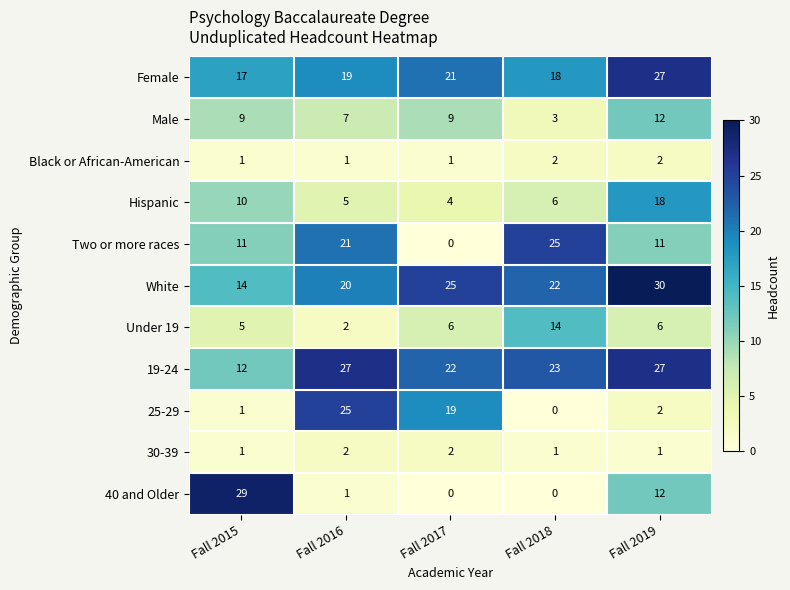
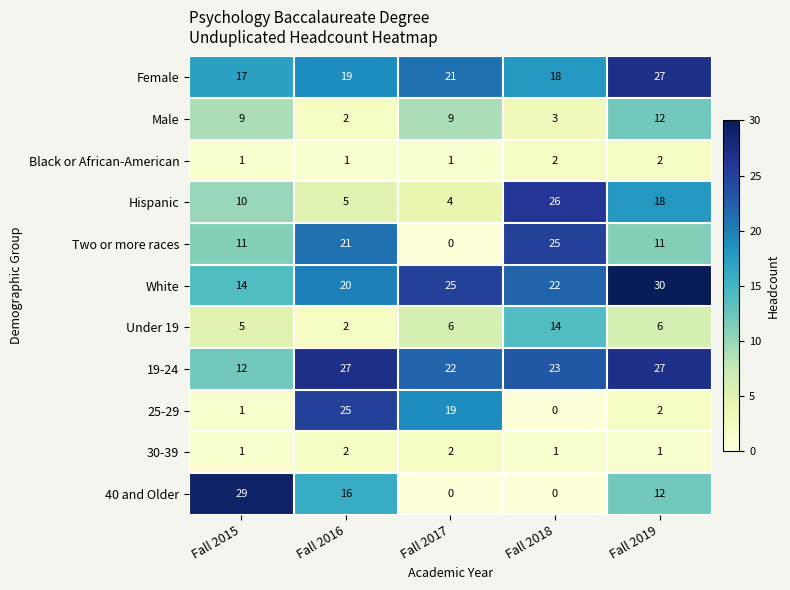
  {
    "Female": {
      "Fall 2015": 17,
      "Fall 2016": 19,
      "Fall 2017": 21,
      "Fall 2018": 18,
      "Fall 2019": 27
    },
    "Male": {
      "Fall 2015": 9,
-     "Fall 2016": 7,
+     "Fall 2016": 2,
      "Fall 2017": 9,
      "Fall 2018": 3,
      "Fall 2019": 12
    },
    "Black or African-American": {
      "Fall 2015": 1,
      "Fall 2016": 1,
      "Fall 2017": 1,
      "Fall 2018": 2,
      "Fall 2019": 2
    },
    "Hispanic": {
      "Fall 2015": 10,
      "Fall 2016": 5,
      "Fall 2017": 4,
-     "Fall 2018": 6,
+     "Fall 2018": 26,
      "Fall 2019": 18
    },
    "Two or more races": {
      "Fall 2015": 11,
      "Fall 2016": 21,
      "Fall 2017": 0,
      "Fall 2018": 25,
      "Fall 2019": 11
    },
    "White": {
      "Fall 2015": 14,
      "Fall 2016": 20,
      "Fall 2017": 25,
      "Fall 2018": 22,
      "Fall 2019": 30
    },
    "Under 19": {
      "Fall 2015": 5,
      "Fall 2016": 2,
      "Fall 2017": 6,
      "Fall 2018": 14,
      "Fall 2019": 6
    },
    "19-24": {
      "Fall 2015": 12,
      "Fall 2016": 27,
      "Fall 2017": 22,
      "Fall 2018": 23,
      "Fall 2019": 27
    },
    "25-29": {
      "Fall 2015": 1,
      "Fall 2016": 25,
      "Fall 2017": 19,
      "Fall 2018": 0,
      "Fall 2019": 2
    },
    "30-39": {
      "Fall 2015": 1,
      "Fall 2016": 2,
      "Fall 2017": 2,
      "Fall 2018": 1,
      "Fall 2019": 1
    },
    "40 and Older": {
      "Fall 2015": 29,
-     "Fall 2016": 1,
+     "Fall 2016": 16,
      "Fall 2017": 0,
      "Fall 2018": 0,
      "Fall 2019": 12
    }
  }
